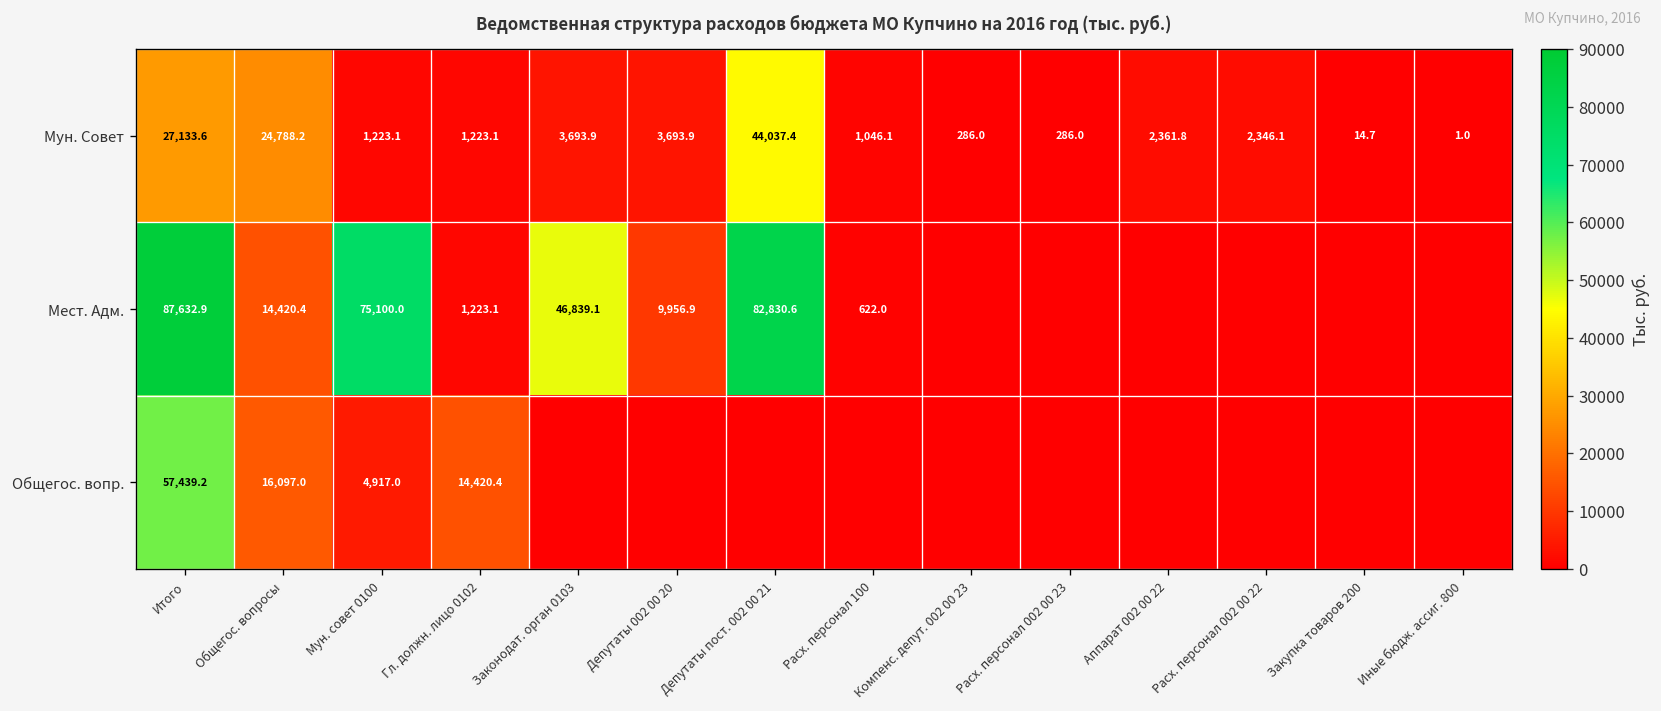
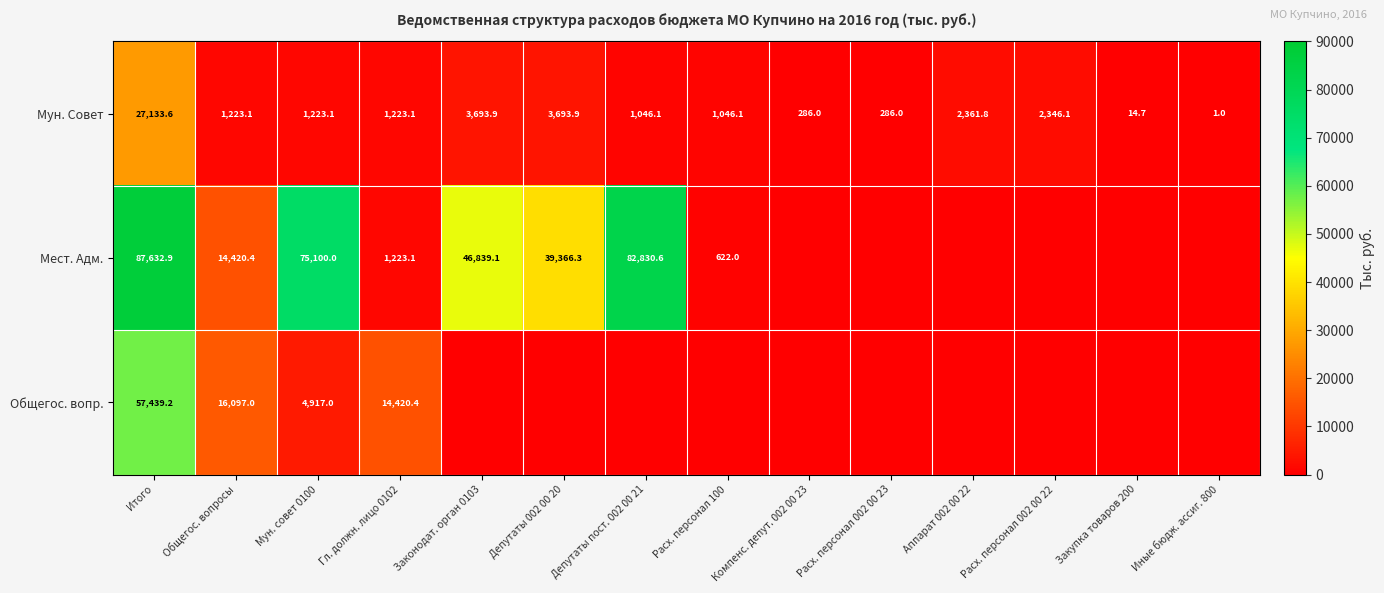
  {
    "Мун. Совет": {
      "Итого": "27,133.6",
-     "Общегос. вопросы": "24,788.2",
+     "Общегос. вопросы": "1,223.1",
      "Мун. совет 0100": "1,223.1",
      "Гл. должн. лицо 0102": "1,223.1",
      "Законодат. орган 0103": "3,693.9",
      "Депутаты 002 00 20": "3,693.9",
-     "Депутаты пост. 002 00 21": "44,037.4",
+     "Депутаты пост. 002 00 21": "1,046.1",
      "Расх. персонал 100": "1,046.1",
      "Компенс. депут. 002 00 23": "286.0",
      "Расх. персонал 002 00 23": "286.0",
      "Аппарат 002 00 22": "2,361.8",
      "Расх. персонал 002 00 22": "2,346.1",
      "Закупка товаров 200": "14.7",
      "Иные бюдж. ассиг. 800": "1.0"
    },
    "Мест. Адм.": {
      "Итого": "87,632.9",
      "Общегос. вопросы": "14,420.4",
      "Мун. совет 0100": "75,100.0",
      "Гл. должн. лицо 0102": "1,223.1",
      "Законодат. орган 0103": "46,839.1",
-     "Депутаты 002 00 20": "9,956.9",
+     "Депутаты 002 00 20": "39,366.3",
      "Депутаты пост. 002 00 21": "82,830.6",
      "Расх. персонал 100": "622.0"
    },
    "Общегос. вопр.": {
      "Итого": "57,439.2",
      "Общегос. вопросы": "16,097.0",
      "Мун. совет 0100": "4,917.0",
      "Гл. должн. лицо 0102": "14,420.4"
    }
  }
